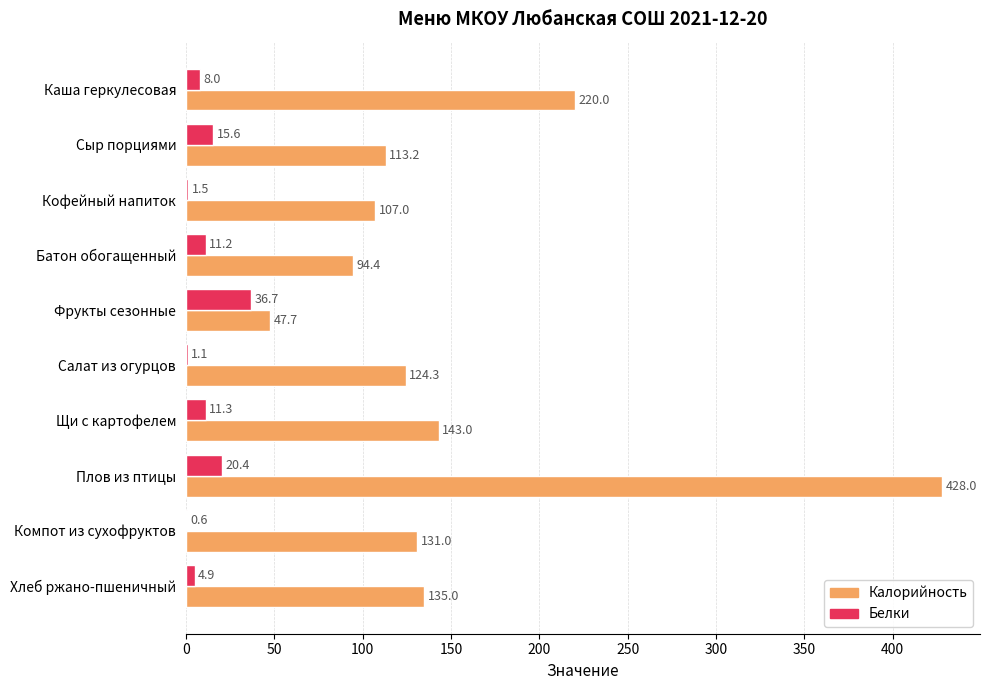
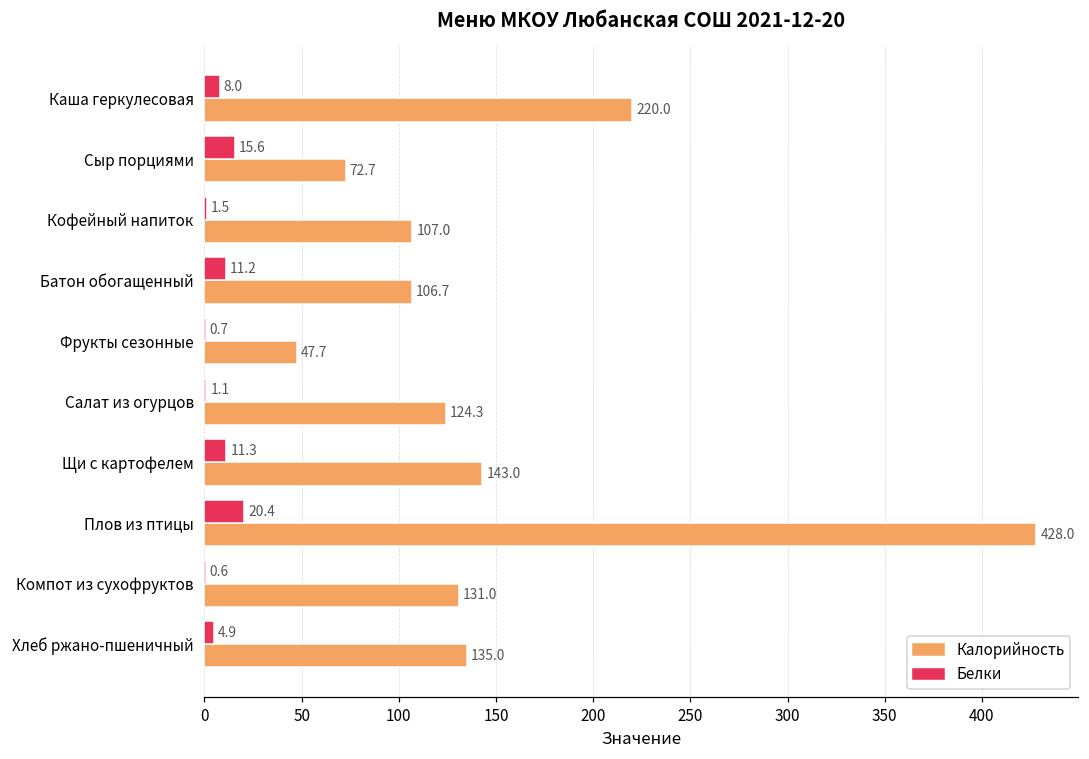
  {
    "Калорийность": {
      "Каша геркулесовая": 220.0,
-     "Сыр порциями": 113.2,
+     "Сыр порциями": 72.7,
      "Кофейный напиток": 107.0,
-     "Батон обогащенный": 94.4,
+     "Батон обогащенный": 106.7,
      "Фрукты сезонные": 47.7,
      "Салат из огурцов": 124.3,
      "Щи с картофелем": 143.0,
      "Плов из птицы": 428.0,
      "Компот из сухофруктов": 131.0,
      "Хлеб ржано-пшеничный": 135.0
    },
    "Белки": {
      "Каша геркулесовая": 8.0,
      "Сыр порциями": 15.6,
      "Кофейный напиток": 1.5,
      "Батон обогащенный": 11.2,
-     "Фрукты сезонные": 36.7,
+     "Фрукты сезонные": 0.7,
      "Салат из огурцов": 1.1,
      "Щи с картофелем": 11.3,
      "Плов из птицы": 20.4,
      "Компот из сухофруктов": 0.6,
      "Хлеб ржано-пшеничный": 4.9
    }
  }
